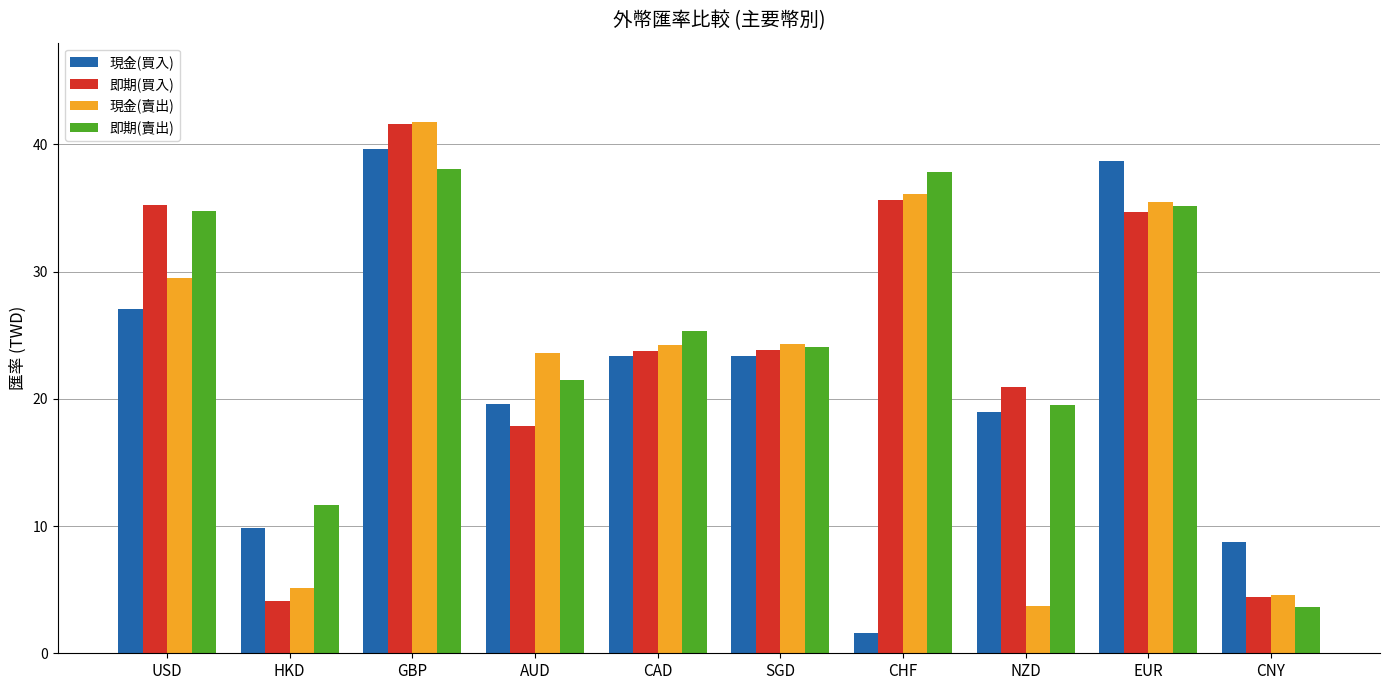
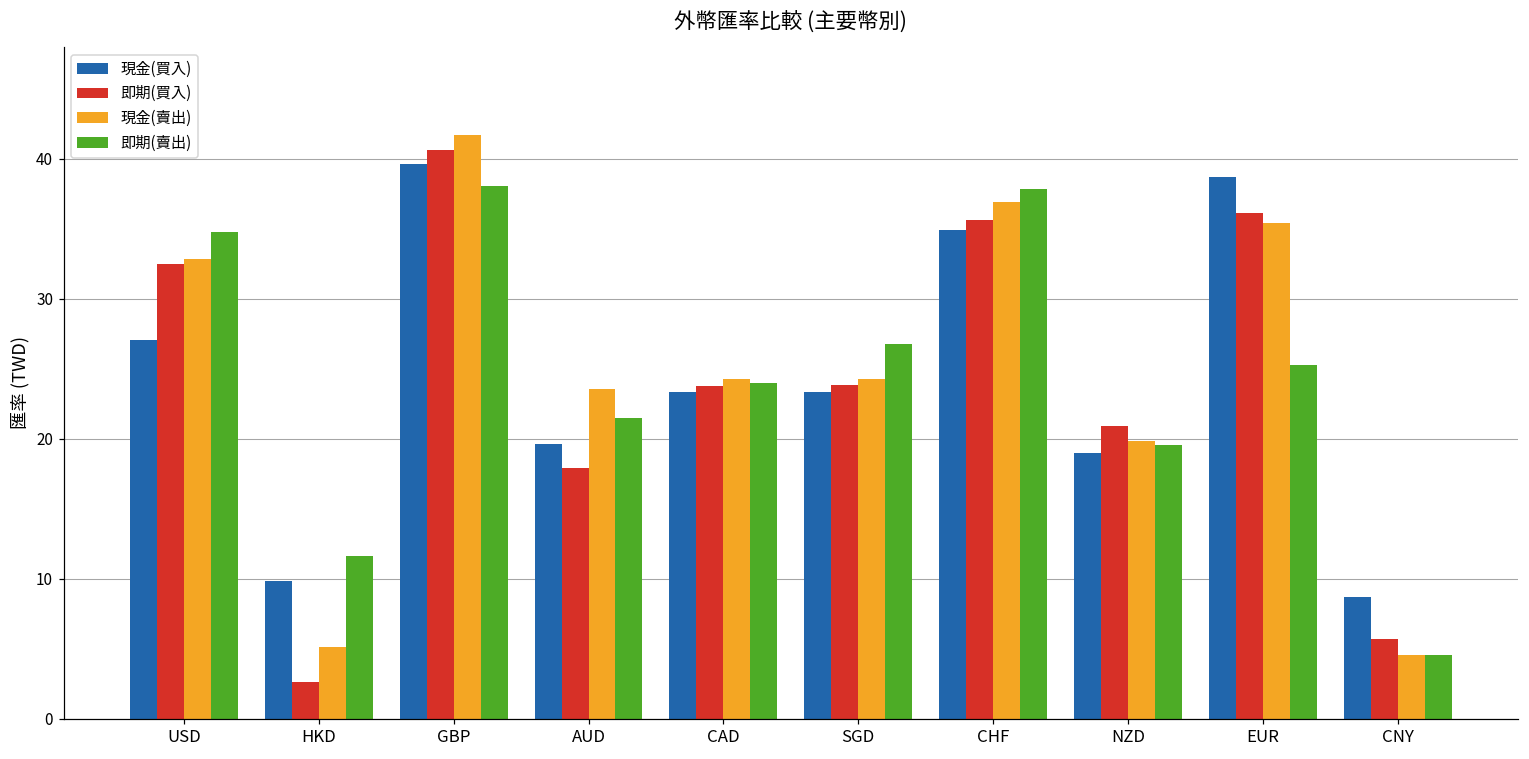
  {
    "現金(買入)": {
      "USD": 27.0,
      "HKD": 9.8,
      "GBP": 39.6,
      "AUD": 19.6,
      "CAD": 23.4,
      "SGD": 23.4,
-     "CHF": 1.6,
+     "CHF": 34.9,
      "NZD": 19.0,
      "EUR": 38.7,
      "CNY": 8.7
    },
    "即期(買入)": {
-     "USD": 35.2,
-     "HKD": 4.1,
-     "GBP": 41.6,
+     "USD": 32.5,
+     "HKD": 2.6,
+     "GBP": 40.6,
      "AUD": 17.9,
      "CAD": 23.8,
      "SGD": 23.9,
      "CHF": 35.6,
      "NZD": 20.9,
-     "EUR": 34.7,
-     "CNY": 4.5
+     "EUR": 36.1,
+     "CNY": 5.7
    },
    "現金(賣出)": {
-     "USD": 29.5,
+     "USD": 32.8,
      "HKD": 5.1,
      "GBP": 41.7,
      "AUD": 23.6,
      "CAD": 24.3,
      "SGD": 24.3,
-     "CHF": 36.1,
-     "NZD": 3.7,
+     "CHF": 36.9,
+     "NZD": 19.8,
      "EUR": 35.4,
      "CNY": 4.6
    },
    "即期(賣出)": {
      "USD": 34.8,
      "HKD": 11.7,
      "GBP": 38.0,
      "AUD": 21.5,
-     "CAD": 25.3,
-     "SGD": 24.0,
+     "CAD": 24.0,
+     "SGD": 26.7,
      "CHF": 37.9,
      "NZD": 19.5,
-     "EUR": 35.1,
-     "CNY": 3.6
+     "EUR": 25.3,
+     "CNY": 4.5
    }
  }
